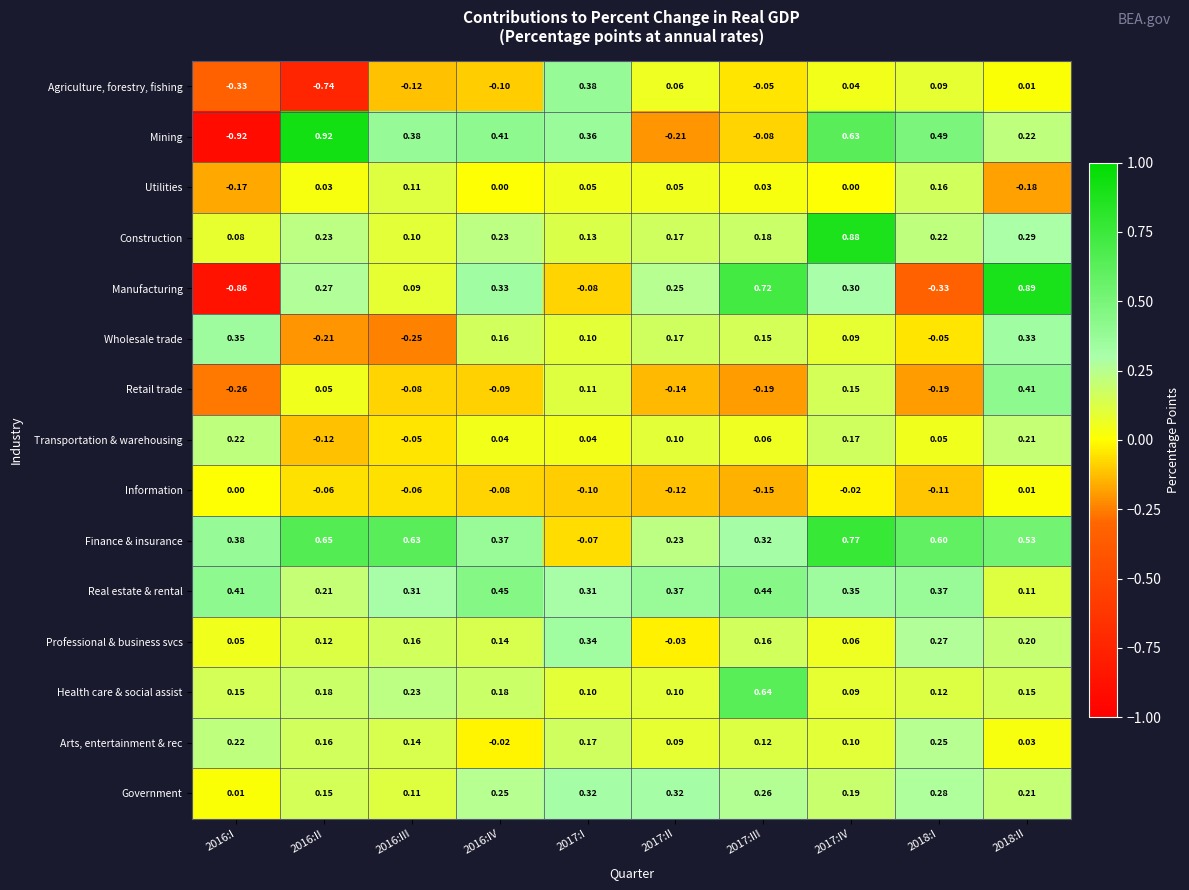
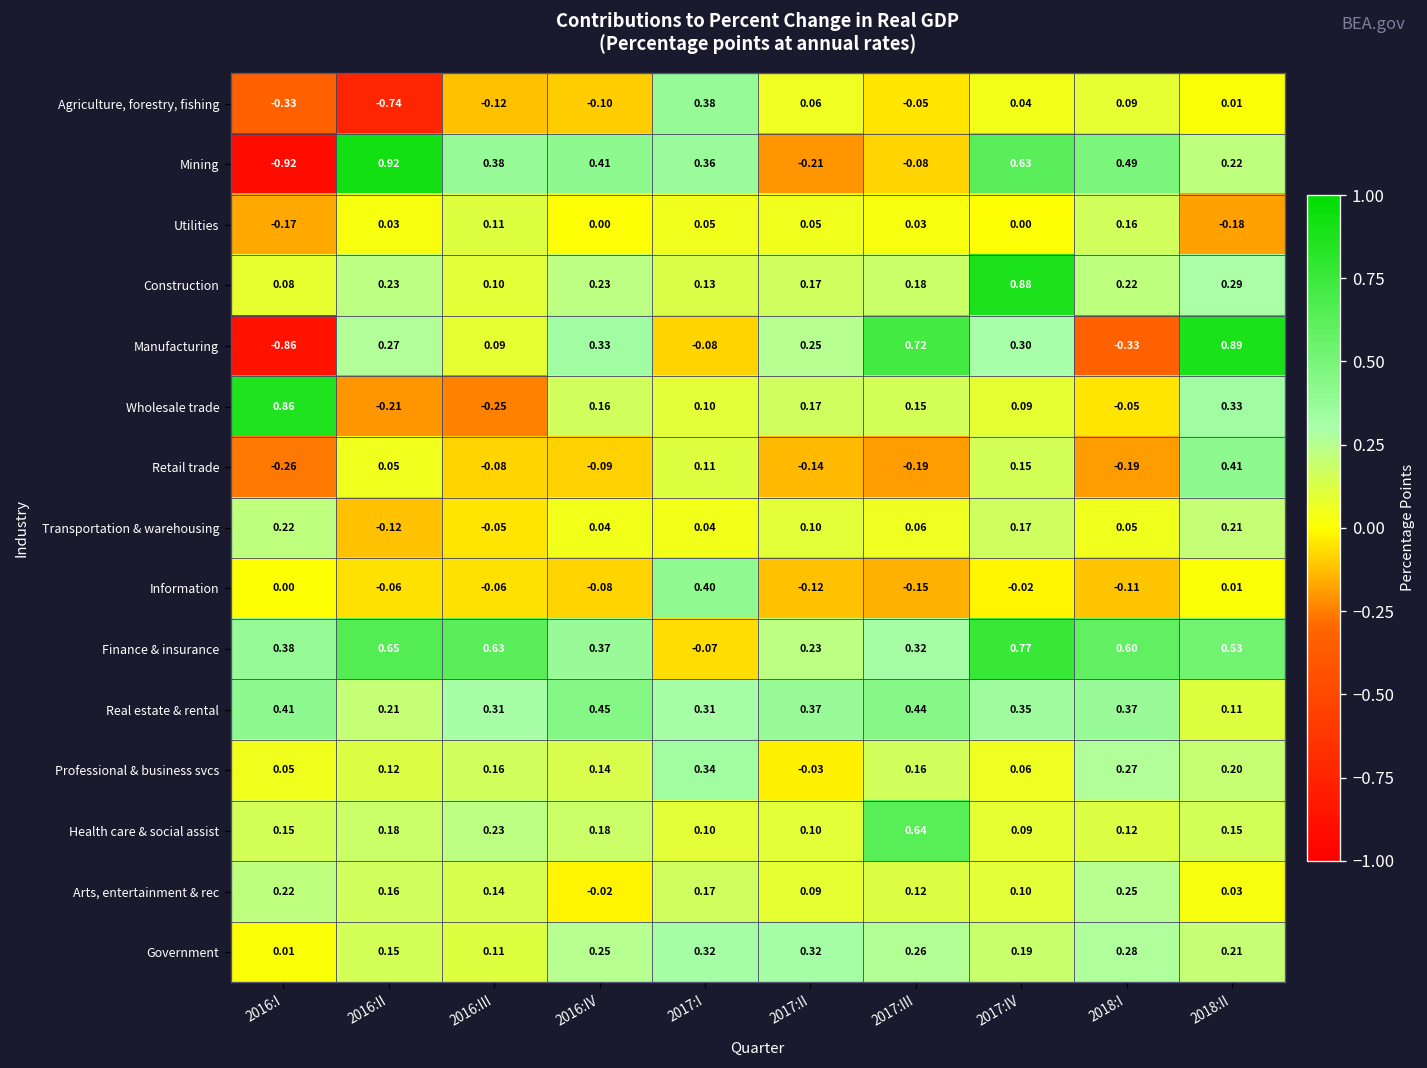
  {
    "Agriculture, forestry, fishing": {
      "2016:I": -0.33,
      "2016:II": -0.74,
      "2016:III": -0.12,
      "2016:IV": -0.10,
      "2017:I": 0.38,
      "2017:II": 0.06,
      "2017:III": -0.05,
      "2017:IV": 0.04,
      "2018:I": 0.09,
      "2018:II": 0.01
    },
    "Mining": {
      "2016:I": -0.92,
      "2016:II": 0.92,
      "2016:III": 0.38,
      "2016:IV": 0.41,
      "2017:I": 0.36,
      "2017:II": -0.21,
      "2017:III": -0.08,
      "2017:IV": 0.63,
      "2018:I": 0.49,
      "2018:II": 0.22
    },
    "Utilities": {
      "2016:I": -0.17,
      "2016:II": 0.03,
      "2016:III": 0.11,
      "2016:IV": 0.00,
      "2017:I": 0.05,
      "2017:II": 0.05,
      "2017:III": 0.03,
      "2017:IV": 0.00,
      "2018:I": 0.16,
      "2018:II": -0.18
    },
    "Construction": {
      "2016:I": 0.08,
      "2016:II": 0.23,
      "2016:III": 0.10,
      "2016:IV": 0.23,
      "2017:I": 0.13,
      "2017:II": 0.17,
      "2017:III": 0.18,
      "2017:IV": 0.88,
      "2018:I": 0.22,
      "2018:II": 0.29
    },
    "Manufacturing": {
      "2016:I": -0.86,
      "2016:II": 0.27,
      "2016:III": 0.09,
      "2016:IV": 0.33,
      "2017:I": -0.08,
      "2017:II": 0.25,
      "2017:III": 0.72,
      "2017:IV": 0.30,
      "2018:I": -0.33,
      "2018:II": 0.89
    },
    "Wholesale trade": {
-     "2016:I": 0.35,
+     "2016:I": 0.86,
      "2016:II": -0.21,
      "2016:III": -0.25,
      "2016:IV": 0.16,
      "2017:I": 0.10,
      "2017:II": 0.17,
      "2017:III": 0.15,
      "2017:IV": 0.09,
      "2018:I": -0.05,
      "2018:II": 0.33
    },
    "Retail trade": {
      "2016:I": -0.26,
      "2016:II": 0.05,
      "2016:III": -0.08,
      "2016:IV": -0.09,
      "2017:I": 0.11,
      "2017:II": -0.14,
      "2017:III": -0.19,
      "2017:IV": 0.15,
      "2018:I": -0.19,
      "2018:II": 0.41
    },
    "Transportation & warehousing": {
      "2016:I": 0.22,
      "2016:II": -0.12,
      "2016:III": -0.05,
      "2016:IV": 0.04,
      "2017:I": 0.04,
      "2017:II": 0.10,
      "2017:III": 0.06,
      "2017:IV": 0.17,
      "2018:I": 0.05,
      "2018:II": 0.21
    },
    "Information": {
      "2016:I": 0.00,
      "2016:II": -0.06,
      "2016:III": -0.06,
      "2016:IV": -0.08,
-     "2017:I": -0.10,
+     "2017:I": 0.40,
      "2017:II": -0.12,
      "2017:III": -0.15,
      "2017:IV": -0.02,
      "2018:I": -0.11,
      "2018:II": 0.01
    },
    "Finance & insurance": {
      "2016:I": 0.38,
      "2016:II": 0.65,
      "2016:III": 0.63,
      "2016:IV": 0.37,
      "2017:I": -0.07,
      "2017:II": 0.23,
      "2017:III": 0.32,
      "2017:IV": 0.77,
      "2018:I": 0.60,
      "2018:II": 0.53
    },
    "Real estate & rental": {
      "2016:I": 0.41,
      "2016:II": 0.21,
      "2016:III": 0.31,
      "2016:IV": 0.45,
      "2017:I": 0.31,
      "2017:II": 0.37,
      "2017:III": 0.44,
      "2017:IV": 0.35,
      "2018:I": 0.37,
      "2018:II": 0.11
    },
    "Professional & business svcs": {
      "2016:I": 0.05,
      "2016:II": 0.12,
      "2016:III": 0.16,
      "2016:IV": 0.14,
      "2017:I": 0.34,
      "2017:II": -0.03,
      "2017:III": 0.16,
      "2017:IV": 0.06,
      "2018:I": 0.27,
      "2018:II": 0.20
    },
    "Health care & social assist": {
      "2016:I": 0.15,
      "2016:II": 0.18,
      "2016:III": 0.23,
      "2016:IV": 0.18,
      "2017:I": 0.10,
      "2017:II": 0.10,
      "2017:III": 0.64,
      "2017:IV": 0.09,
      "2018:I": 0.12,
      "2018:II": 0.15
    },
    "Arts, entertainment & rec": {
      "2016:I": 0.22,
      "2016:II": 0.16,
      "2016:III": 0.14,
      "2016:IV": -0.02,
      "2017:I": 0.17,
      "2017:II": 0.09,
      "2017:III": 0.12,
      "2017:IV": 0.10,
      "2018:I": 0.25,
      "2018:II": 0.03
    },
    "Government": {
      "2016:I": 0.01,
      "2016:II": 0.15,
      "2016:III": 0.11,
      "2016:IV": 0.25,
      "2017:I": 0.32,
      "2017:II": 0.32,
      "2017:III": 0.26,
      "2017:IV": 0.19,
      "2018:I": 0.28,
      "2018:II": 0.21
    }
  }
